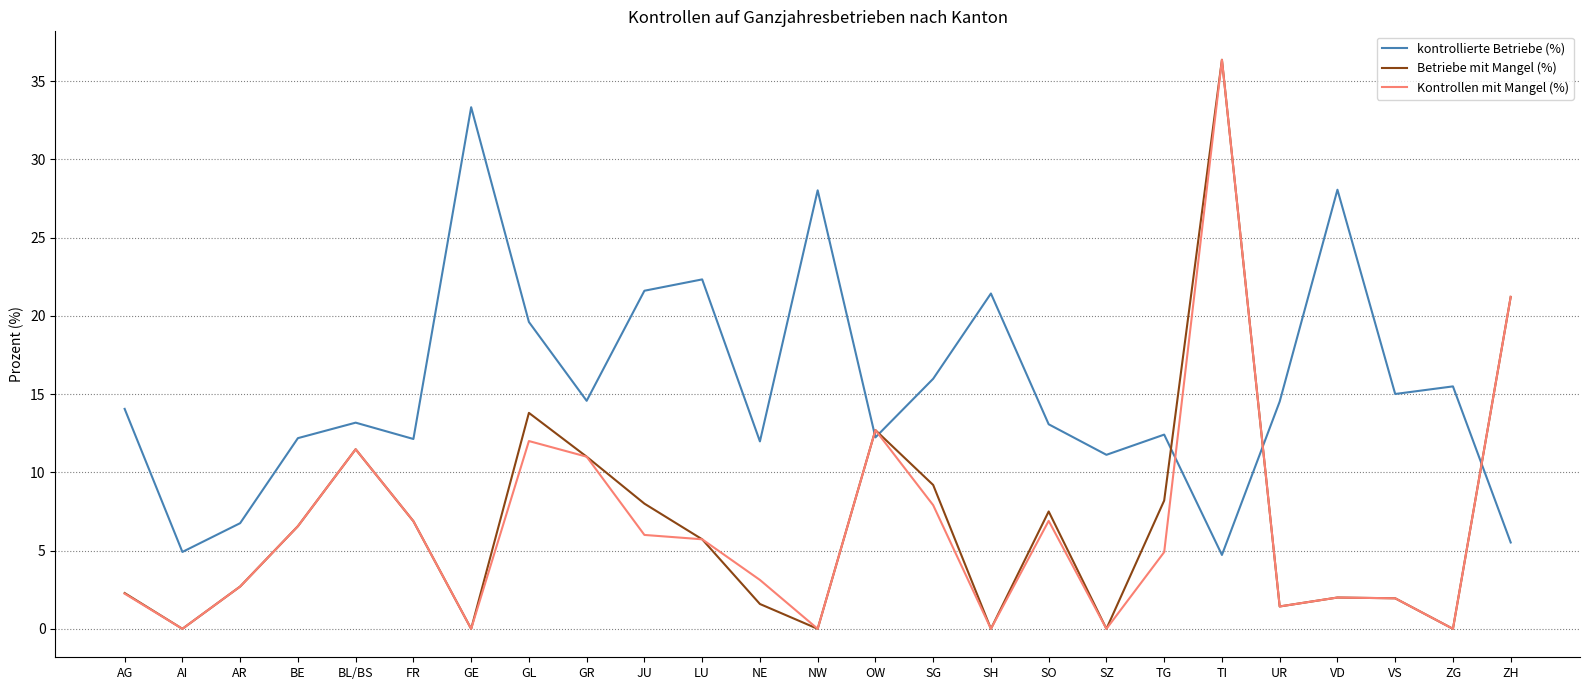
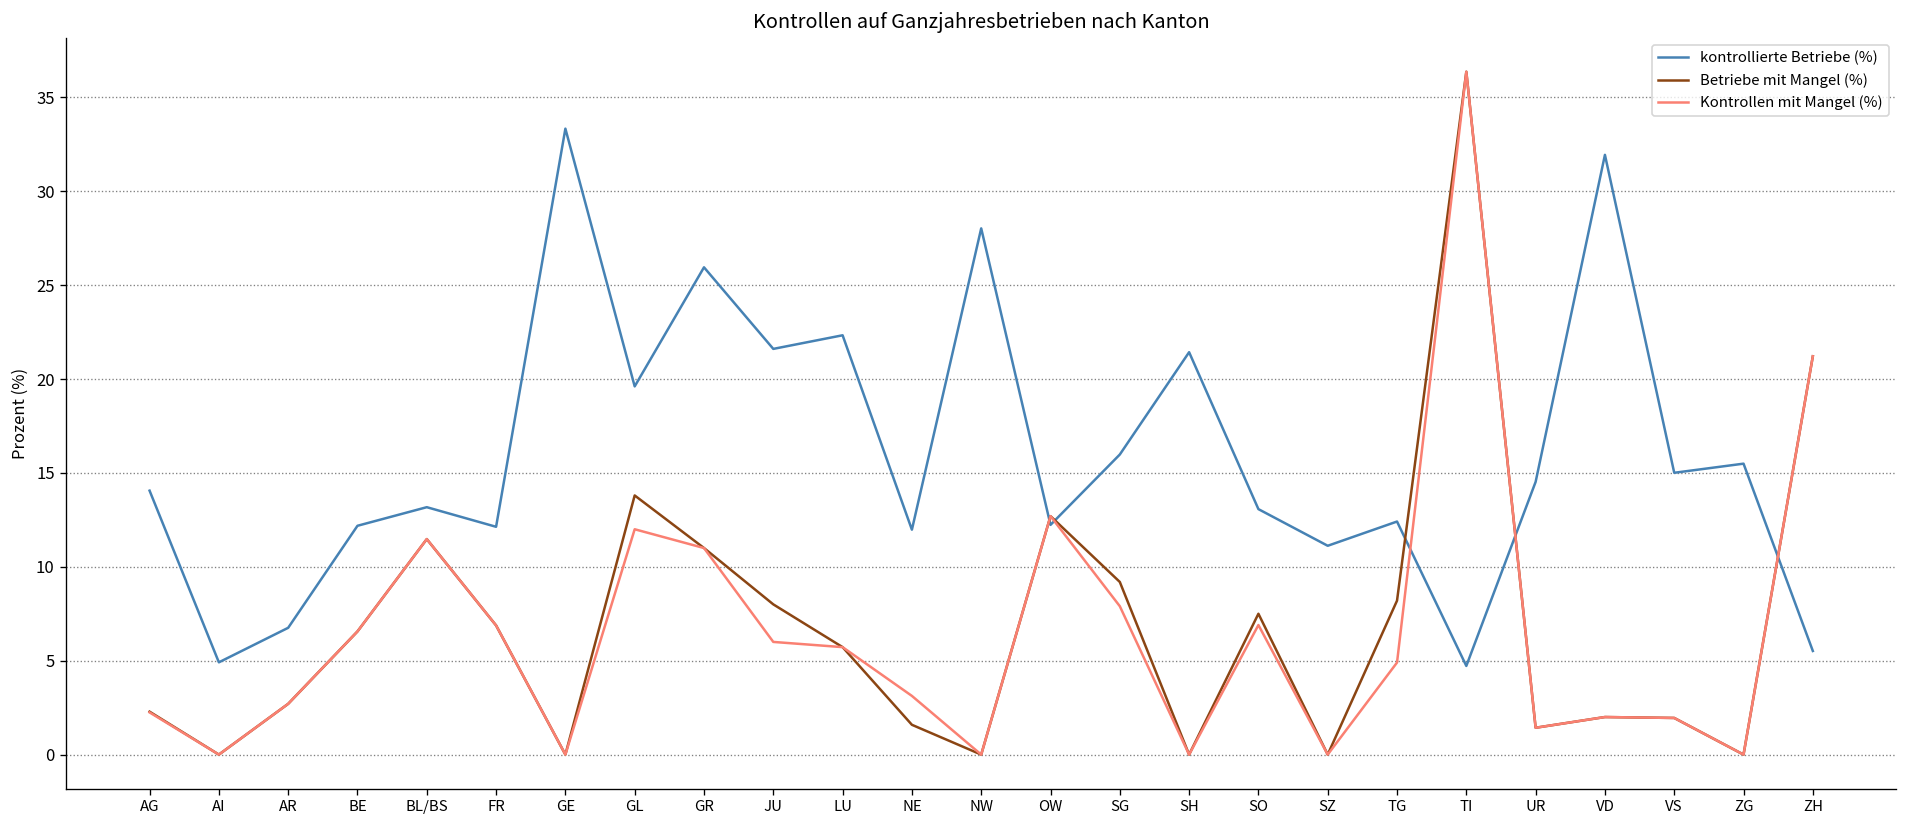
  {
    "kontrollierte Betriebe (%)": {
      "AG": 14.1,
      "AI": 4.9,
      "AR": 6.8,
      "BE": 12.2,
      "BL/BS": 13.2,
      "FR": 12.1,
      "GE": 33.3,
      "GL": 19.6,
-     "GR": 14.6,
+     "GR": 25.9,
      "JU": 21.6,
      "LU": 22.3,
      "NE": 12.0,
      "NW": 28.0,
      "OW": 12.2,
      "SG": 16.0,
      "SH": 21.4,
      "SO": 13.1,
      "SZ": 11.1,
      "TG": 12.4,
      "TI": 4.7,
      "UR": 14.5,
-     "VD": 28.1,
+     "VD": 31.9,
      "VS": 15.0,
      "ZG": 15.5,
      "ZH": 5.5
    },
    "Betriebe mit Mangel (%)": {
      "GL": 13.8,
      "JU": 8.0,
      "NE": 1.6,
      "SG": 9.2,
      "SO": 7.5,
      "TG": 8.2
    },
    "Kontrollen mit Mangel (%)": {
      "GL": 12.0,
      "JU": 6.0,
      "NE": 3.1,
      "SG": 7.9,
      "SO": 6.9,
      "TG": 4.9
    }
  }
